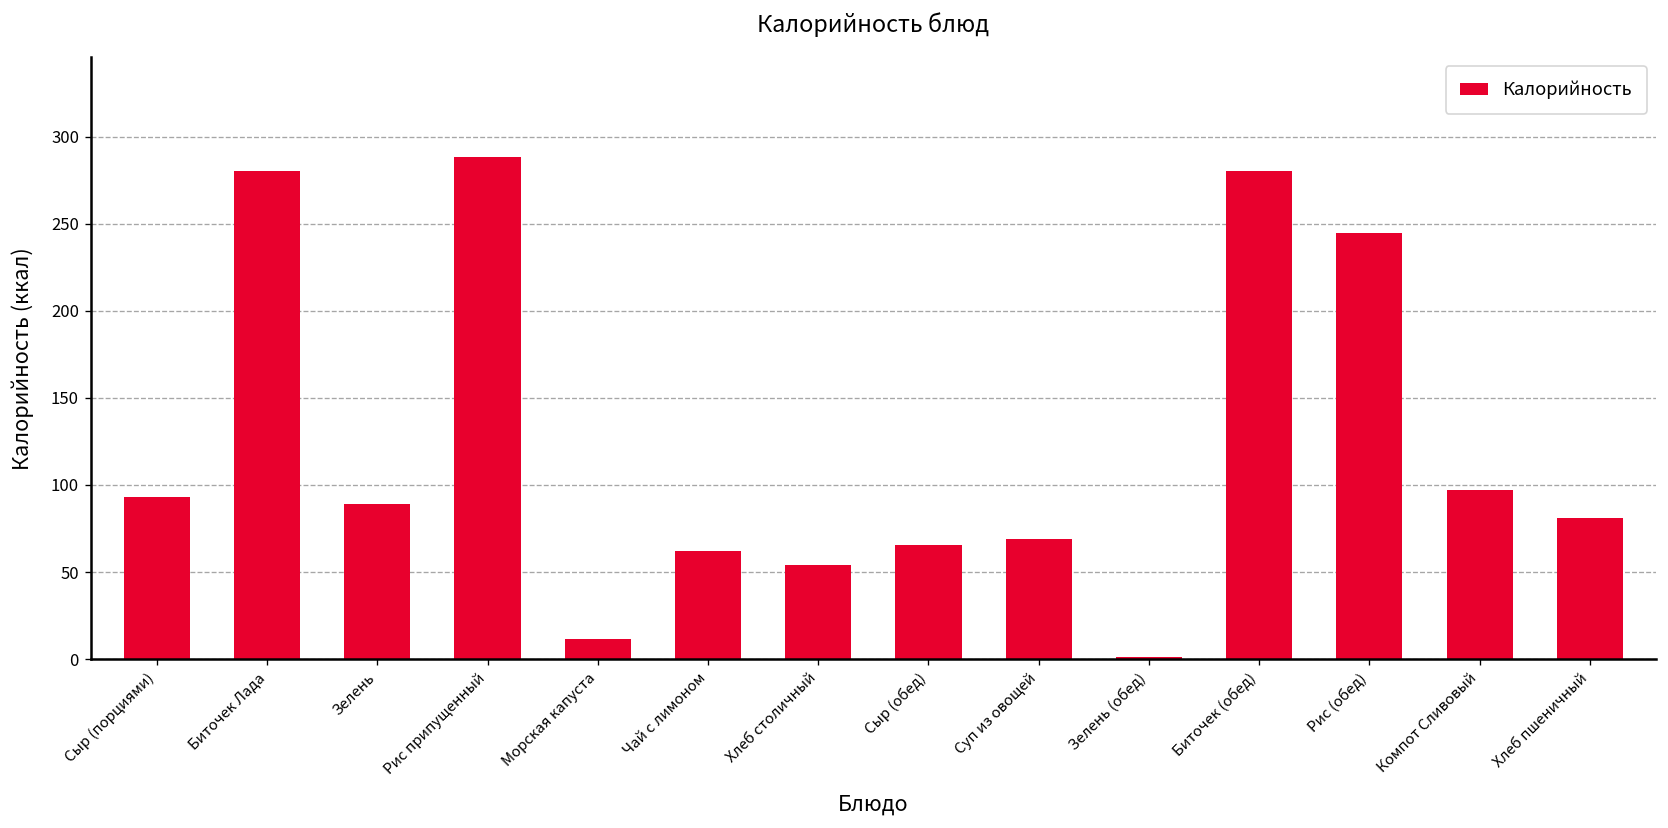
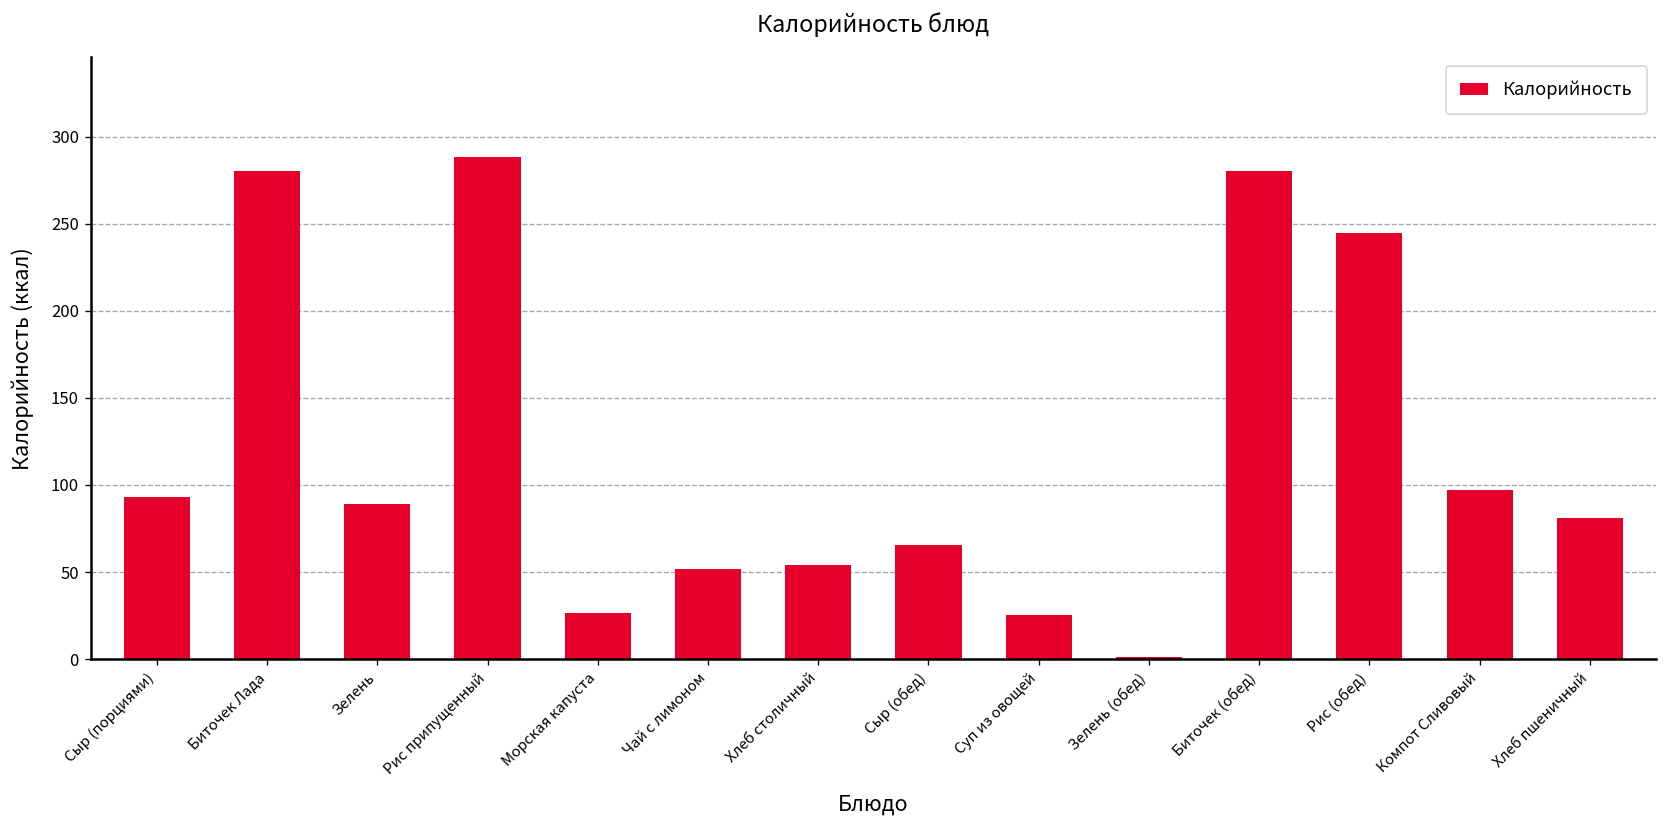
  {
    "Сыр (порциями)": 93,
    "Биточек Лада": 280,
    "Зелень": 89,
    "Рис припущенный": 288,
-   "Морская капуста": 12,
-   "Чай с лимоном": 62,
+   "Морская капуста": 27,
+   "Чай с лимоном": 52,
    "Хлеб столичный": 54,
    "Сыр (обед)": 66,
-   "Суп из овощей": 69,
+   "Суп из овощей": 26,
    "Биточек (обед)": 280,
    "Рис (обед)": 245,
    "Компот Сливовый": 97,
    "Хлеб пшеничный": 81
  }
